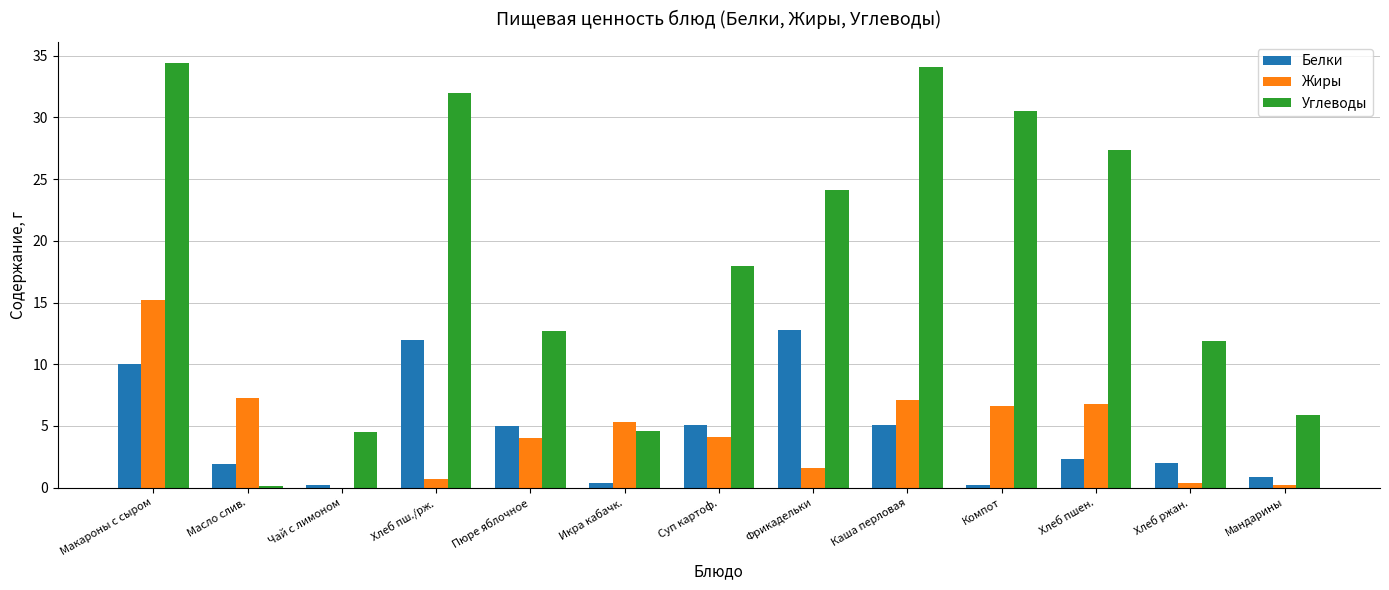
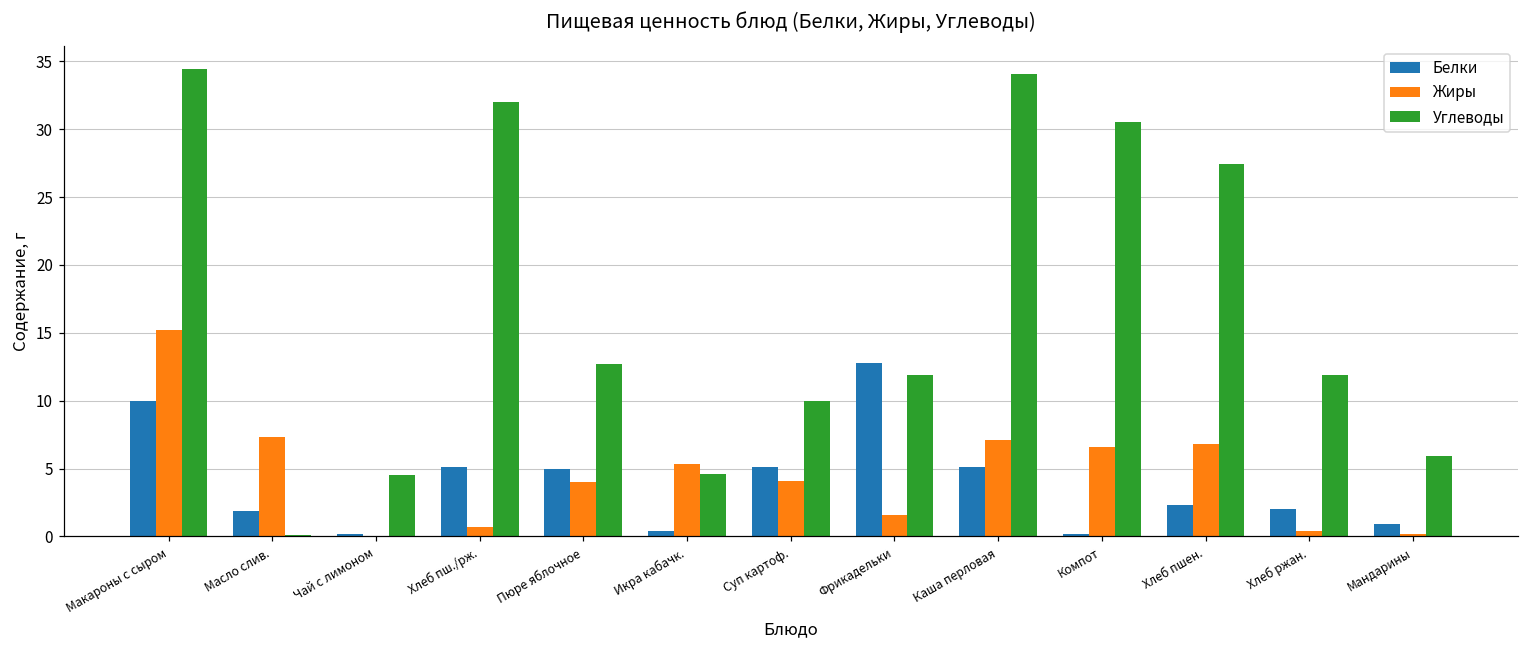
  {
    "Белки": {
      "Макароны с сыром": 10.0,
      "Масло слив.": 1.9,
-     "Хлеб пш./рж.": 12.0,
+     "Хлеб пш./рж.": 5.1,
      "Пюре яблочное": 5.0,
      "Икра кабачк.": 0.4,
      "Суп картоф.": 5.1,
      "Фрикадельки": 12.8,
      "Каша перловая": 5.1,
      "Хлеб пшен.": 2.3,
      "Хлеб ржан.": 2.0,
      "Мандарины": 0.9
    },
    "Жиры": {
      "Макароны с сыром": 15.2,
      "Масло слив.": 7.3,
      "Чай с лимоном": 0.0,
      "Хлеб пш./рж.": 0.7,
      "Пюре яблочное": 4.0,
      "Икра кабачк.": 5.3,
      "Суп картоф.": 4.1,
      "Фрикадельки": 1.6,
      "Каша перловая": 7.1,
      "Компот": 6.6,
      "Хлеб пшен.": 6.8,
      "Хлеб ржан.": 0.4
    },
    "Углеводы": {
      "Макароны с сыром": 34.4,
      "Чай с лимоном": 4.5,
      "Хлеб пш./рж.": 32.0,
      "Пюре яблочное": 12.7,
      "Икра кабачк.": 4.6,
-     "Суп картоф.": 18,
-     "Фрикадельки": 24.1,
+     "Суп картоф.": 10,
+     "Фрикадельки": 11.9,
      "Каша перловая": 34.1,
      "Компот": 30.5,
      "Хлеб пшен.": 27.4,
      "Хлеб ржан.": 11.9,
      "Мандарины": 5.9
    }
  }
